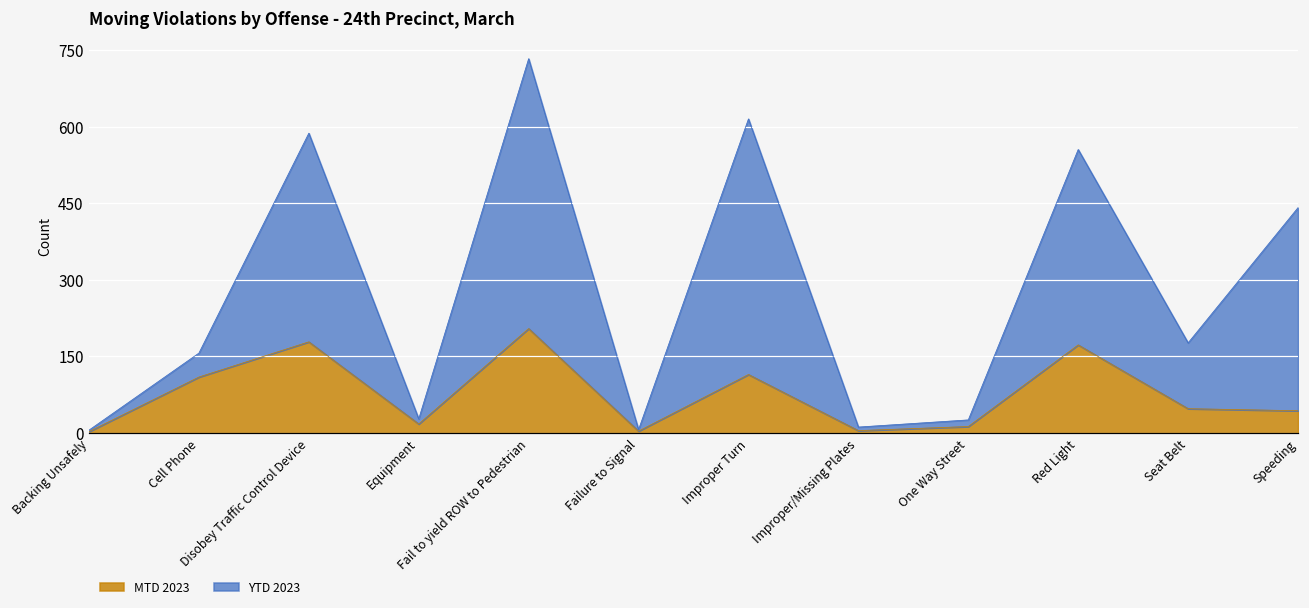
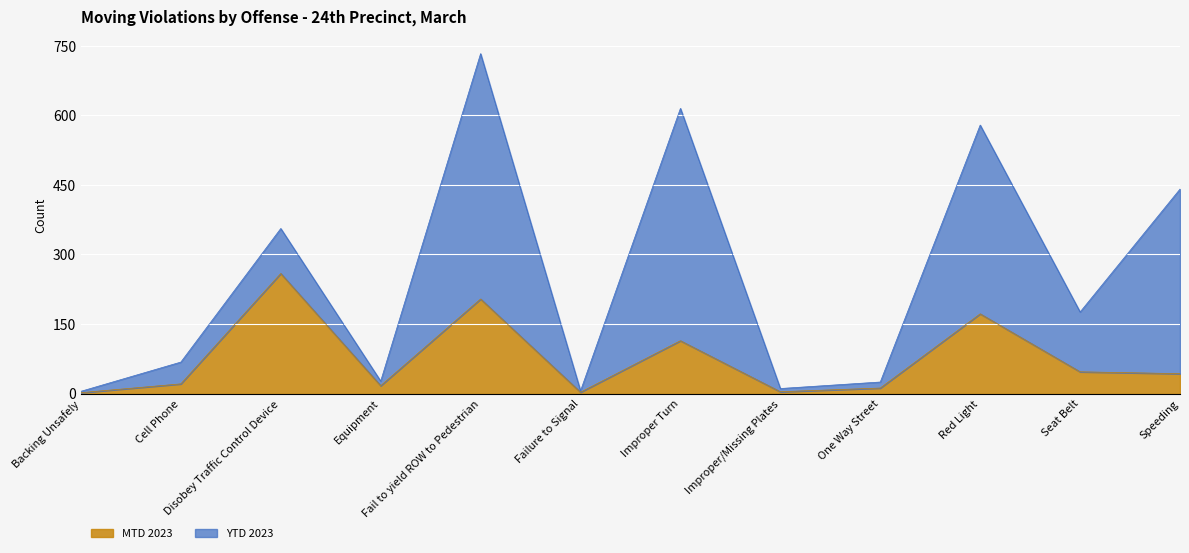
  {
    "MTD 2023": {
-     "Cell Phone": 110,
-     "Disobey Traffic Control Device": 180,
+     "Cell Phone": 20,
+     "Disobey Traffic Control Device": 260,
      "Equipment": 20,
      "Fail to yield ROW to Pedestrian": 200,
      "Improper Turn": 110,
      "Improper/Missing Plates": 0,
      "One Way Street": 10,
      "Red Light": 170,
      "Seat Belt": 50,
      "Speeding": 40
    },
    "YTD 2023": {
      "Cell Phone": 50,
-     "Disobey Traffic Control Device": 410,
+     "Disobey Traffic Control Device": 100,
      "Equipment": 10,
      "Fail to yield ROW to Pedestrian": 530,
      "Improper Turn": 500,
      "Improper/Missing Plates": 10,
      "One Way Street": 10,
-     "Red Light": 380,
+     "Red Light": 410,
      "Seat Belt": 130,
      "Speeding": 400
    }
  }
